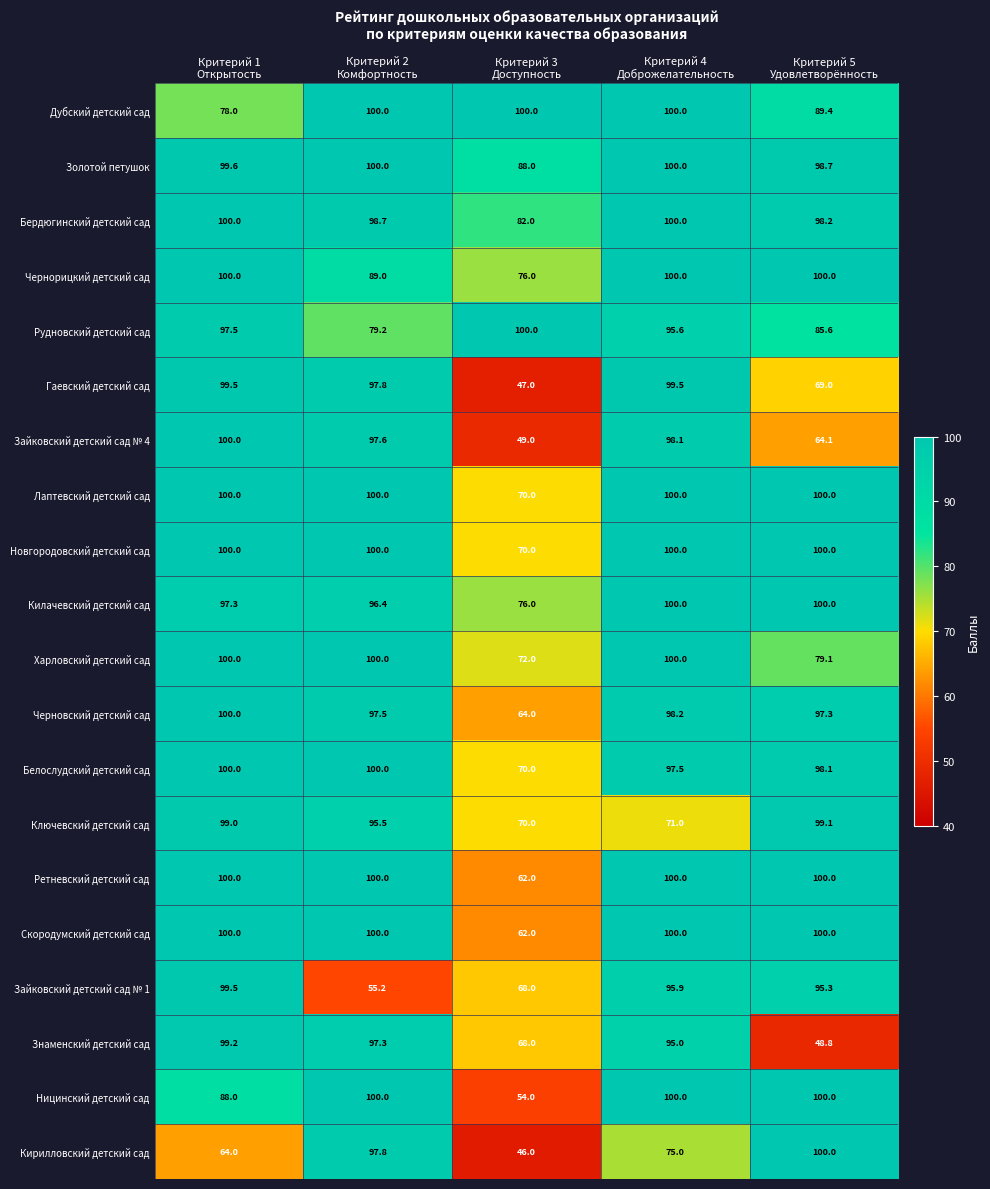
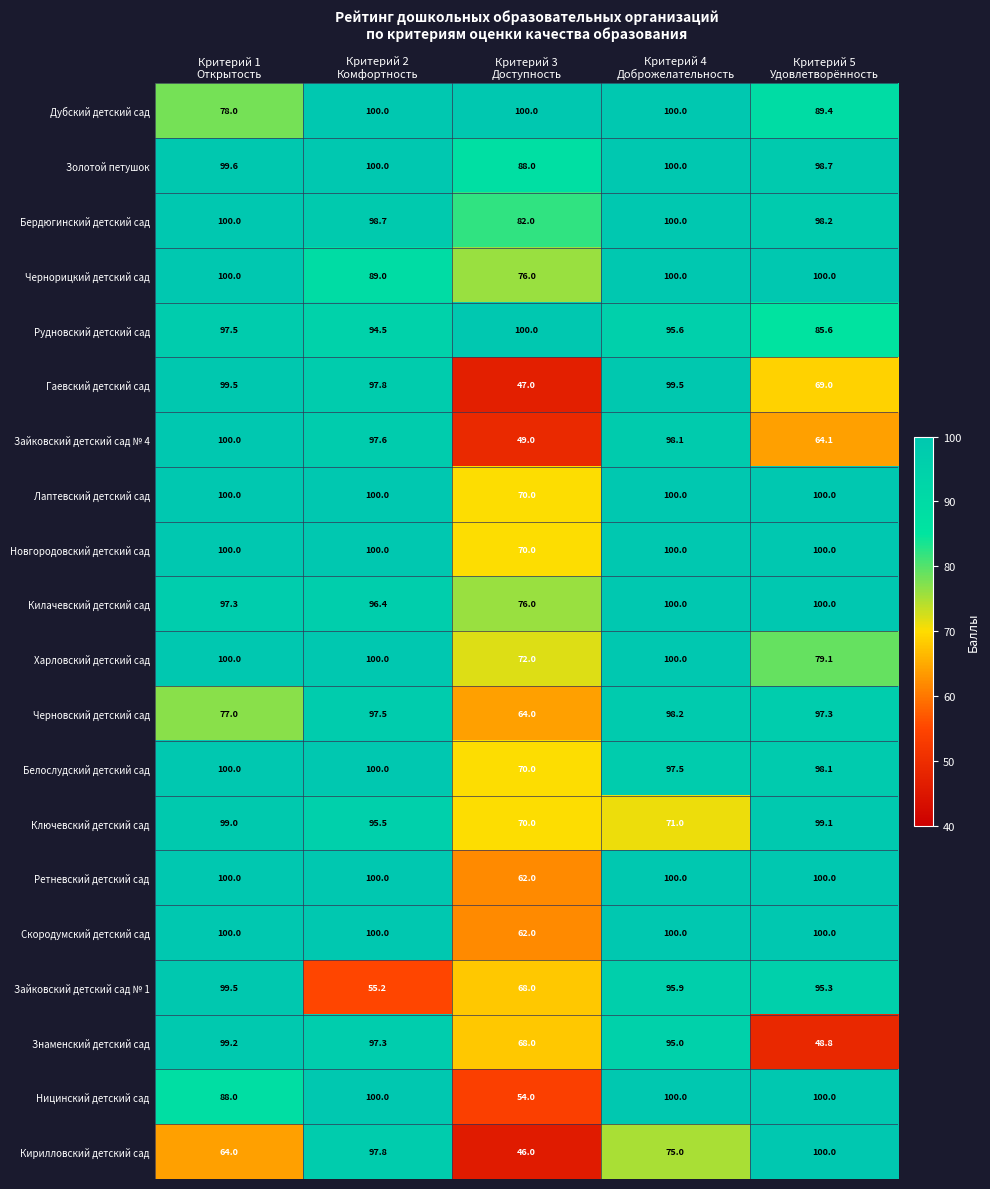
  {
    "Дубский детский сад": {
      "Критерий 1 Открытость": 78.0,
      "Критерий 2 Комфортность": 100.0,
      "Критерий 3 Доступность": 100.0,
      "Критерий 4 Доброжелательность": 100.0,
      "Критерий 5 Удовлетворённость": 89.4
    },
    "Золотой петушок": {
      "Критерий 1 Открытость": 99.6,
      "Критерий 2 Комфортность": 100.0,
      "Критерий 3 Доступность": 88.0,
      "Критерий 4 Доброжелательность": 100.0,
      "Критерий 5 Удовлетворённость": 98.7
    },
    "Бердюгинский детский сад": {
      "Критерий 1 Открытость": 100.0,
      "Критерий 2 Комфортность": 98.7,
      "Критерий 3 Доступность": 82.0,
      "Критерий 4 Доброжелательность": 100.0,
      "Критерий 5 Удовлетворённость": 98.2
    },
    "Чернорицкий детский сад": {
      "Критерий 1 Открытость": 100.0,
      "Критерий 2 Комфортность": 89.0,
      "Критерий 3 Доступность": 76.0,
      "Критерий 4 Доброжелательность": 100.0,
      "Критерий 5 Удовлетворённость": 100.0
    },
    "Рудновский детский сад": {
      "Критерий 1 Открытость": 97.5,
-     "Критерий 2 Комфортность": 79.2,
+     "Критерий 2 Комфортность": 94.5,
      "Критерий 3 Доступность": 100.0,
      "Критерий 4 Доброжелательность": 95.6,
      "Критерий 5 Удовлетворённость": 85.6
    },
    "Гаевский детский сад": {
      "Критерий 1 Открытость": 99.5,
      "Критерий 2 Комфортность": 97.8,
      "Критерий 3 Доступность": 47.0,
      "Критерий 4 Доброжелательность": 99.5,
      "Критерий 5 Удовлетворённость": 69.0
    },
    "Зайковский детский сад № 4": {
      "Критерий 1 Открытость": 100.0,
      "Критерий 2 Комфортность": 97.6,
      "Критерий 3 Доступность": 49.0,
      "Критерий 4 Доброжелательность": 98.1,
      "Критерий 5 Удовлетворённость": 64.1
    },
    "Лаптевский детский сад": {
      "Критерий 1 Открытость": 100.0,
      "Критерий 2 Комфортность": 100.0,
      "Критерий 3 Доступность": 70.0,
      "Критерий 4 Доброжелательность": 100.0,
      "Критерий 5 Удовлетворённость": 100.0
    },
    "Новгородовский детский сад": {
      "Критерий 1 Открытость": 100.0,
      "Критерий 2 Комфортность": 100.0,
      "Критерий 3 Доступность": 70.0,
      "Критерий 4 Доброжелательность": 100.0,
      "Критерий 5 Удовлетворённость": 100.0
    },
    "Килачевский детский сад": {
      "Критерий 1 Открытость": 97.3,
      "Критерий 2 Комфортность": 96.4,
      "Критерий 3 Доступность": 76.0,
      "Критерий 4 Доброжелательность": 100.0,
      "Критерий 5 Удовлетворённость": 100.0
    },
    "Харловский детский сад": {
      "Критерий 1 Открытость": 100.0,
      "Критерий 2 Комфортность": 100.0,
      "Критерий 3 Доступность": 72.0,
      "Критерий 4 Доброжелательность": 100.0,
      "Критерий 5 Удовлетворённость": 79.1
    },
    "Черновский детский сад": {
-     "Критерий 1 Открытость": 100.0,
+     "Критерий 1 Открытость": 77.0,
      "Критерий 2 Комфортность": 97.5,
      "Критерий 3 Доступность": 64.0,
      "Критерий 4 Доброжелательность": 98.2,
      "Критерий 5 Удовлетворённость": 97.3
    },
    "Белослудский детский сад": {
      "Критерий 1 Открытость": 100.0,
      "Критерий 2 Комфортность": 100.0,
      "Критерий 3 Доступность": 70.0,
      "Критерий 4 Доброжелательность": 97.5,
      "Критерий 5 Удовлетворённость": 98.1
    },
    "Ключевский детский сад": {
      "Критерий 1 Открытость": 99.0,
      "Критерий 2 Комфортность": 95.5,
      "Критерий 3 Доступность": 70.0,
      "Критерий 4 Доброжелательность": 71.0,
      "Критерий 5 Удовлетворённость": 99.1
    },
    "Ретневский детский сад": {
      "Критерий 1 Открытость": 100.0,
      "Критерий 2 Комфортность": 100.0,
      "Критерий 3 Доступность": 62.0,
      "Критерий 4 Доброжелательность": 100.0,
      "Критерий 5 Удовлетворённость": 100.0
    },
    "Скородумский детский сад": {
      "Критерий 1 Открытость": 100.0,
      "Критерий 2 Комфортность": 100.0,
      "Критерий 3 Доступность": 62.0,
      "Критерий 4 Доброжелательность": 100.0,
      "Критерий 5 Удовлетворённость": 100.0
    },
    "Зайковский детский сад № 1": {
      "Критерий 1 Открытость": 99.5,
      "Критерий 2 Комфортность": 55.2,
      "Критерий 3 Доступность": 68.0,
      "Критерий 4 Доброжелательность": 95.9,
      "Критерий 5 Удовлетворённость": 95.3
    },
    "Знаменский детский сад": {
      "Критерий 1 Открытость": 99.2,
      "Критерий 2 Комфортность": 97.3,
      "Критерий 3 Доступность": 68.0,
      "Критерий 4 Доброжелательность": 95.0,
      "Критерий 5 Удовлетворённость": 48.8
    },
    "Ницинский детский сад": {
      "Критерий 1 Открытость": 88.0,
      "Критерий 2 Комфортность": 100.0,
      "Критерий 3 Доступность": 54.0,
      "Критерий 4 Доброжелательность": 100.0,
      "Критерий 5 Удовлетворённость": 100.0
    },
    "Кирилловский детский сад": {
      "Критерий 1 Открытость": 64.0,
      "Критерий 2 Комфортность": 97.8,
      "Критерий 3 Доступность": 46.0,
      "Критерий 4 Доброжелательность": 75.0,
      "Критерий 5 Удовлетворённость": 100.0
    }
  }
